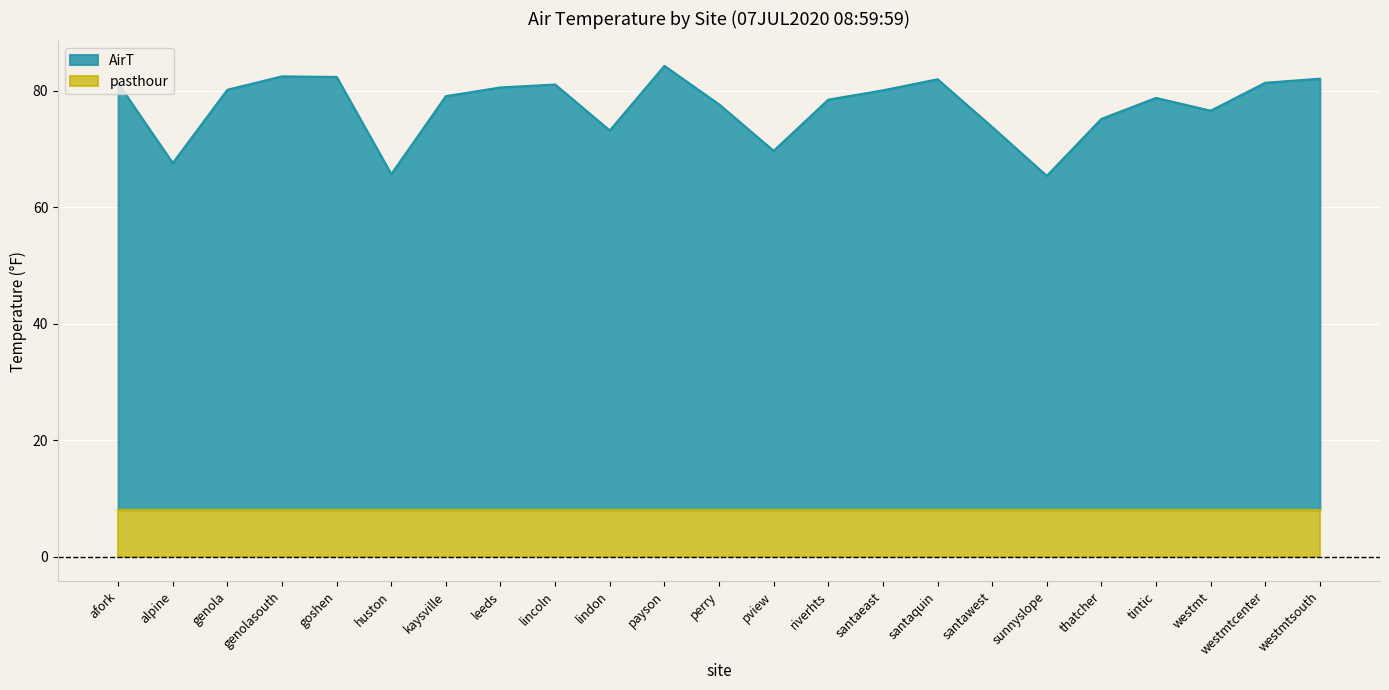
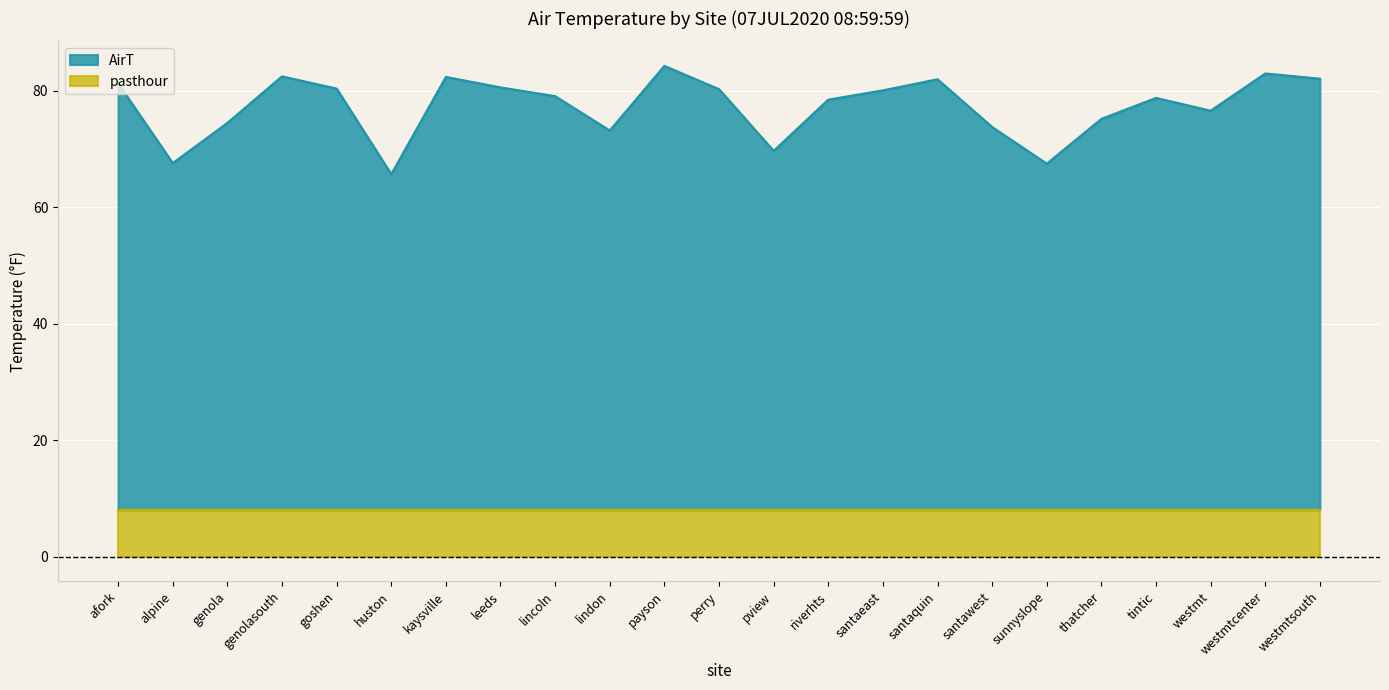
  {
    "AirT": {
      "alpine": 68,
-     "genola": 80,
+     "genola": 75,
      "genolasouth": 83,
-     "goshen": 82,
+     "goshen": 80,
      "huston": 66,
-     "kaysville": 79,
+     "kaysville": 82,
      "leeds": 81,
-     "lincoln": 81,
+     "lincoln": 79,
      "lindon": 73,
      "payson": 84,
-     "perry": 78,
+     "perry": 80,
      "pview": 70,
      "riverhts": 79,
      "santaeast": 80,
      "santaquin": 82,
      "santawest": 74,
-     "sunnyslope": 65,
+     "sunnyslope": 68,
      "thatcher": 75,
      "tintic": 79,
      "westmt": 77,
-     "westmtcenter": 81,
+     "westmtcenter": 83,
      "westmtsouth": 82
    },
    "pasthour": {
      "afork": 8,
      "alpine": 8,
      "genola": 8,
      "genolasouth": 8,
      "goshen": 8,
      "huston": 8,
      "kaysville": 8,
      "leeds": 8,
      "lincoln": 8,
      "lindon": 8,
      "payson": 8,
      "perry": 8,
      "pview": 8,
      "riverhts": 8,
      "santaeast": 8,
      "santaquin": 8,
      "santawest": 8,
      "sunnyslope": 8,
      "thatcher": 8,
      "tintic": 8,
      "westmt": 8,
      "westmtcenter": 8,
      "westmtsouth": 8
    }
  }
